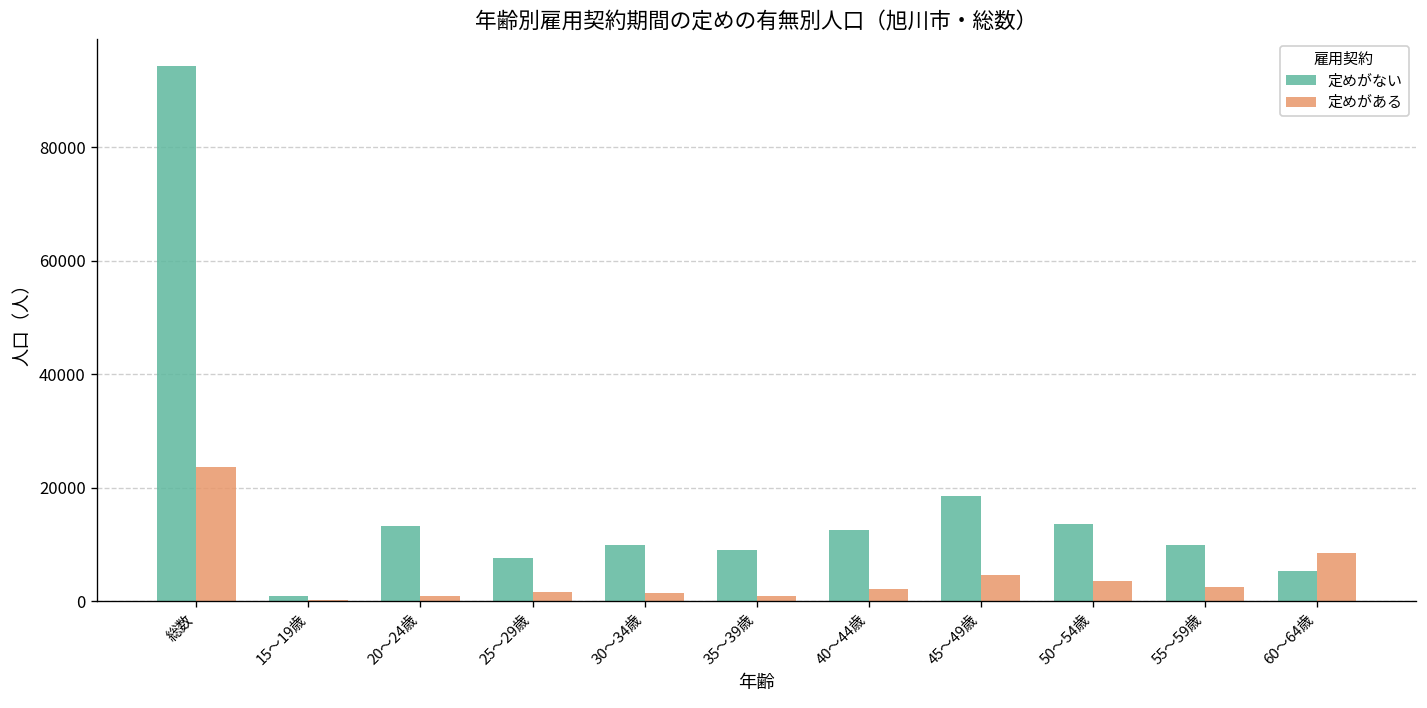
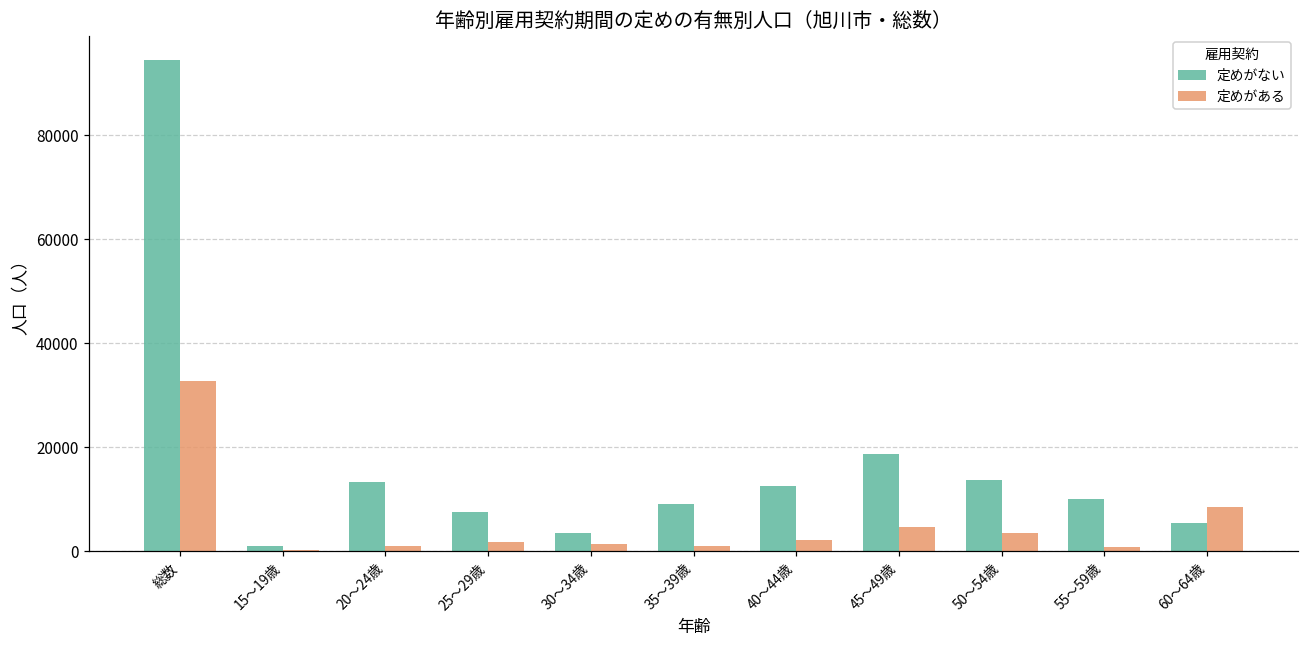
  {
    "定めがない": {
      "総数": 94000,
      "15～19歳": 1000,
      "20～24歳": 13000,
      "25～29歳": 8000,
-     "30～34歳": 10000,
+     "30～34歳": 3000,
      "35～39歳": 9000,
      "40～44歳": 13000,
      "45～49歳": 19000,
      "50～54歳": 14000,
      "55～59歳": 10000,
      "60～64歳": 5000
    },
    "定めがある": {
-     "総数": 24000,
+     "総数": 33000,
      "20～24歳": 1000,
      "25～29歳": 2000,
      "30～34歳": 1000,
      "35～39歳": 1000,
      "40～44歳": 2000,
      "45～49歳": 5000,
      "50～54歳": 4000,
-     "55～59歳": 3000,
+     "55～59歳": 1000,
      "60～64歳": 8000
    }
  }
